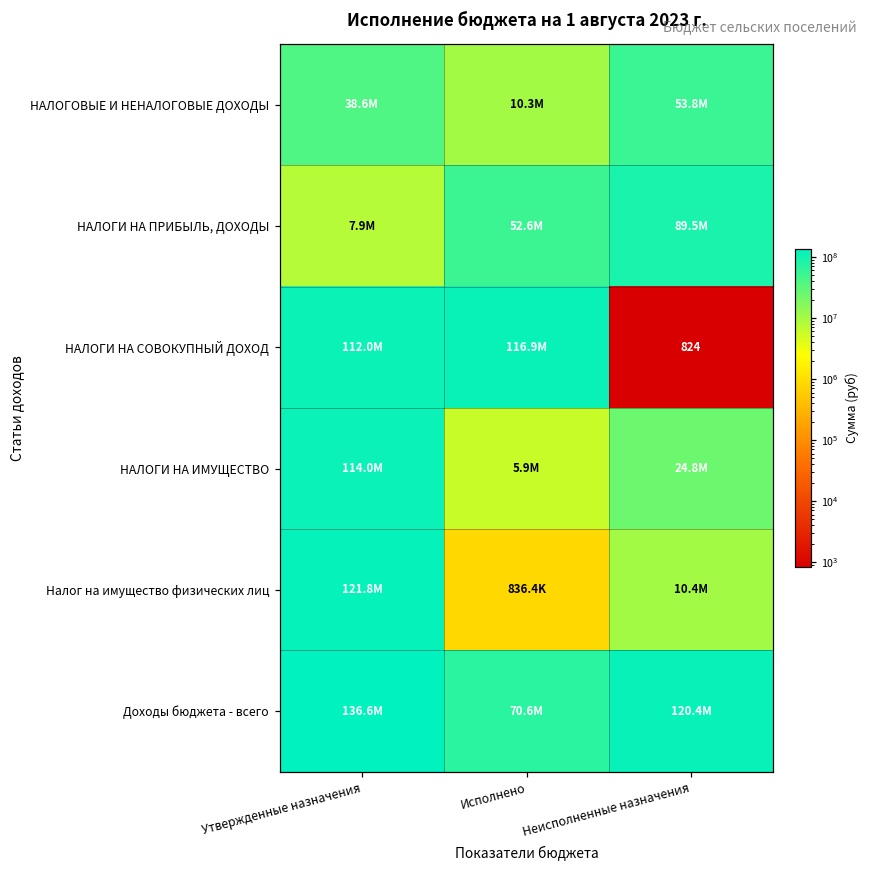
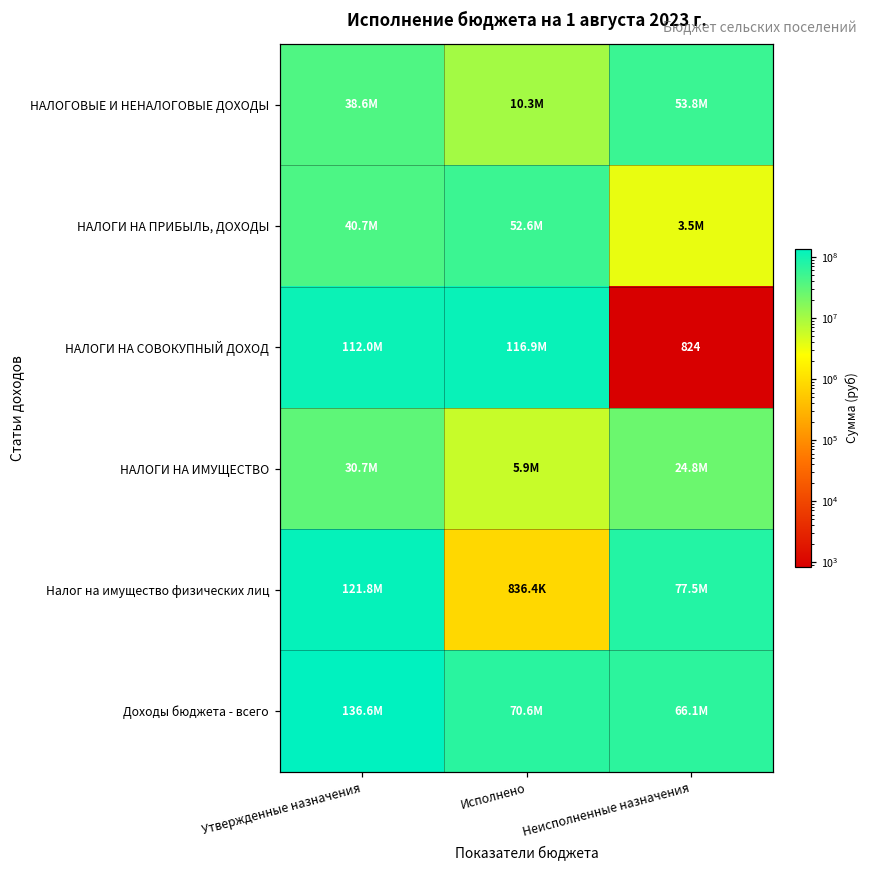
  {
    "НАЛОГОВЫЕ И НЕНАЛОГОВЫЕ ДОХОДЫ": {
      "Утвержденные назначения": "38.6M",
      "Исполнено": "10.3M",
      "Неисполненные назначения": "53.8M"
    },
    "НАЛОГИ НА ПРИБЫЛЬ, ДОХОДЫ": {
-     "Утвержденные назначения": "7.9M",
+     "Утвержденные назначения": "40.7M",
      "Исполнено": "52.6M",
-     "Неисполненные назначения": "89.5M"
+     "Неисполненные назначения": "3.5M"
    },
    "НАЛОГИ НА СОВОКУПНЫЙ ДОХОД": {
      "Утвержденные назначения": "112.0M",
      "Исполнено": "116.9M",
      "Неисполненные назначения": "824"
    },
    "НАЛОГИ НА ИМУЩЕСТВО": {
-     "Утвержденные назначения": "114.0M",
+     "Утвержденные назначения": "30.7M",
      "Исполнено": "5.9M",
      "Неисполненные назначения": "24.8M"
    },
    "Налог на имущество физических лиц": {
      "Утвержденные назначения": "121.8M",
      "Исполнено": "836.4K",
-     "Неисполненные назначения": "10.4M"
+     "Неисполненные назначения": "77.5M"
    },
    "Доходы бюджета - всего": {
      "Утвержденные назначения": "136.6M",
      "Исполнено": "70.6M",
-     "Неисполненные назначения": "120.4M"
+     "Неисполненные назначения": "66.1M"
    }
  }
